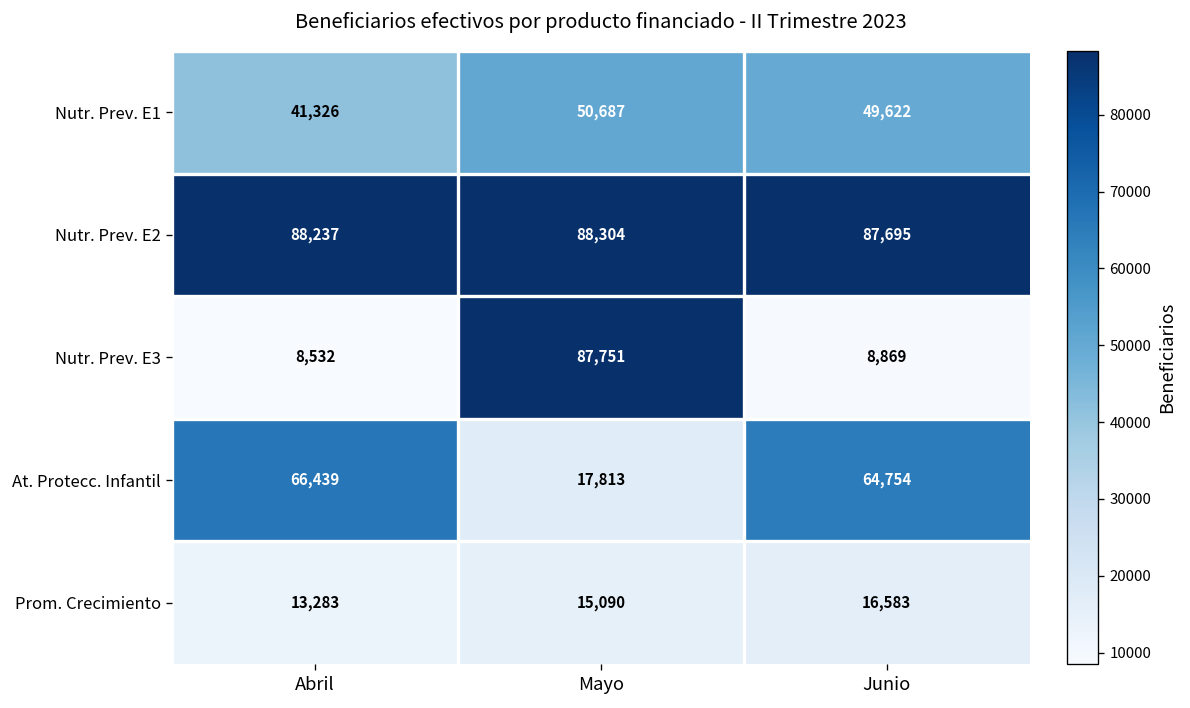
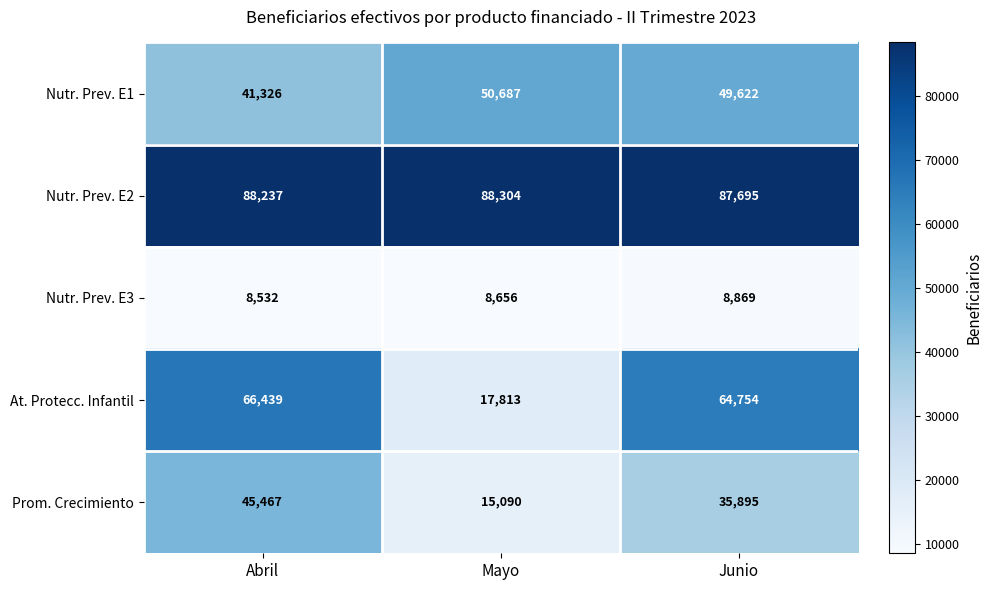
  {
    "Nutr. Prev. E1": {
      "Abril": "41,326",
      "Mayo": "50,687",
      "Junio": "49,622"
    },
    "Nutr. Prev. E2": {
      "Abril": "88,237",
      "Mayo": "88,304",
      "Junio": "87,695"
    },
    "Nutr. Prev. E3": {
      "Abril": "8,532",
-     "Mayo": "87,751",
+     "Mayo": "8,656",
      "Junio": "8,869"
    },
    "At. Protecc. Infantil": {
      "Abril": "66,439",
      "Mayo": "17,813",
      "Junio": "64,754"
    },
    "Prom. Crecimiento": {
-     "Abril": "13,283",
+     "Abril": "45,467",
      "Mayo": "15,090",
-     "Junio": "16,583"
+     "Junio": "35,895"
    }
  }
